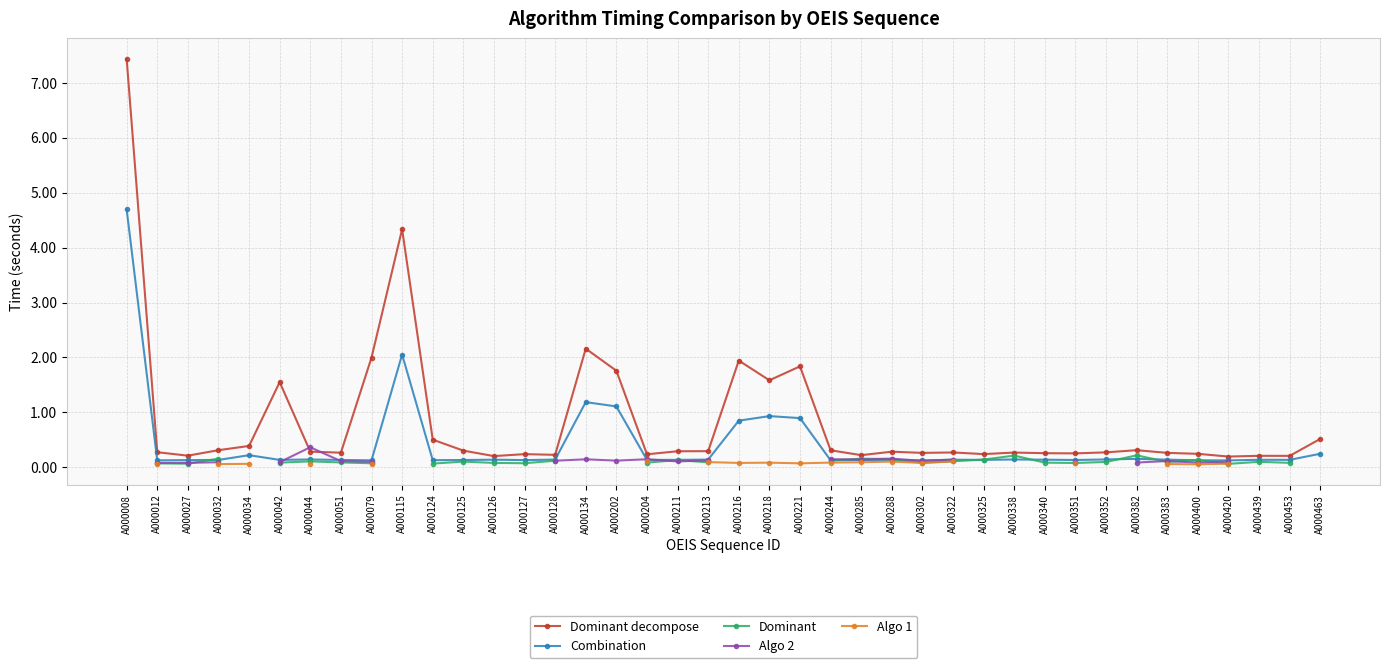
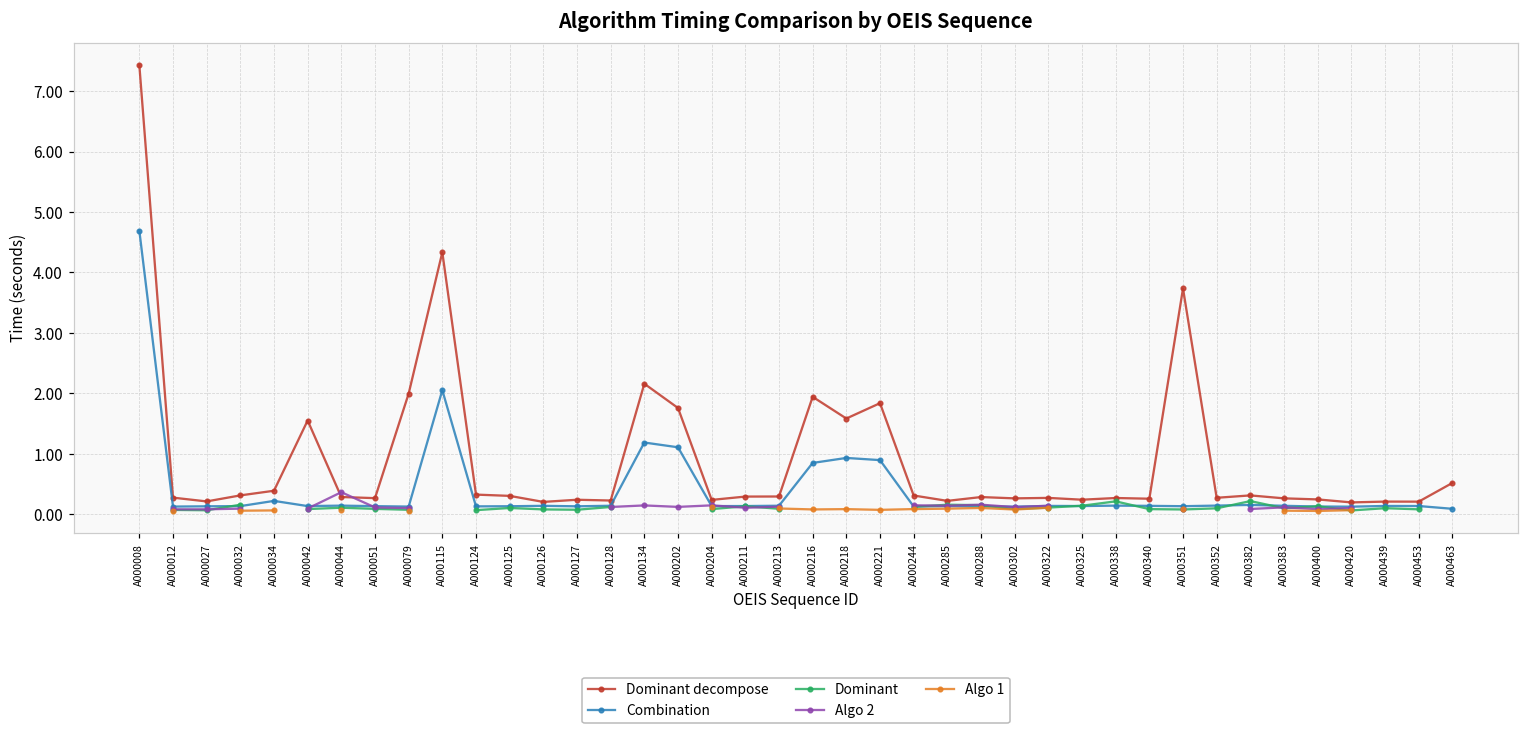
  {
    "Dominant decompose": {
      "A000008": 7.4,
      "A000012": 0.3,
      "A000027": 0.2,
      "A000032": 0.3,
      "A000034": 0.4,
      "A000042": 1.6,
      "A000044": 0.3,
      "A000051": 0.3,
      "A000079": 2.0,
      "A000115": 4.3,
-     "A000124": 0.5,
+     "A000124": 0.3,
      "A000125": 0.3,
      "A000126": 0.2,
      "A000127": 0.2,
      "A000128": 0.2,
      "A000134": 2.2,
      "A000202": 1.8,
      "A000204": 0.2,
      "A000211": 0.3,
      "A000213": 0.3,
      "A000216": 1.9,
      "A000218": 1.6,
      "A000221": 1.8,
      "A000244": 0.3,
      "A000285": 0.2,
      "A000288": 0.3,
      "A000302": 0.3,
      "A000322": 0.3,
      "A000325": 0.2,
      "A000338": 0.3,
      "A000340": 0.3,
-     "A000351": 0.3,
+     "A000351": 3.7,
      "A000352": 0.3,
      "A000382": 0.3,
      "A000383": 0.3,
      "A000400": 0.2,
      "A000420": 0.2,
      "A000439": 0.2,
      "A000453": 0.2,
      "A000463": 0.5
    },
    "Combination": {
      "A000008": 4.7,
      "A000027": 0.1,
      "A000034": 0.2,
      "A000115": 2.1,
      "A000124": 0.1,
      "A000126": 0.1,
      "A000127": 0.1,
      "A000134": 1.2,
      "A000202": 1.1,
      "A000216": 0.9,
      "A000218": 0.9,
      "A000221": 0.9,
      "A000338": 0.1,
      "A000340": 0.1,
      "A000382": 0.2,
      "A000453": 0.1,
-     "A000463": 0.2
+     "A000463": 0.1
    },
    "Dominant": {
      "A000124": 0.1,
      "A000126": 0.1,
      "A000127": 0.1,
      "A000338": 0.2,
      "A000340": 0.1,
      "A000382": 0.2,
      "A000453": 0.1
    },
    "Algo 2": {
      "A000044": 0.4,
      "A000134": 0.1,
      "A000202": 0.1,
      "A000382": 0.1
    },
    "Algo 1": {
      "A000034": 0.1,
      "A000216": 0.1,
      "A000218": 0.1,
      "A000221": 0.1
    }
  }
